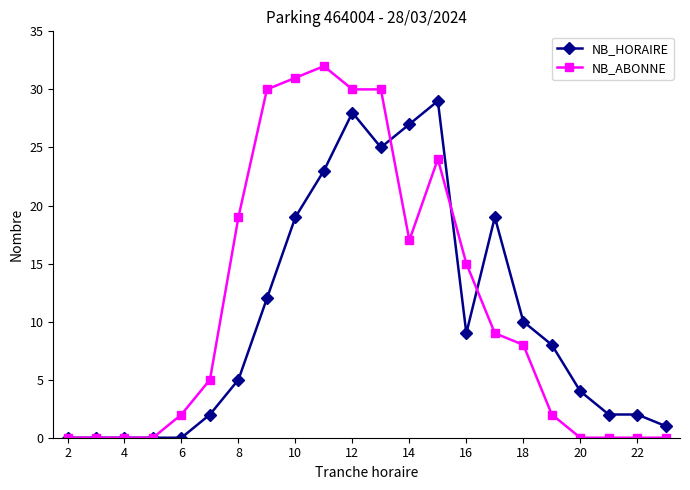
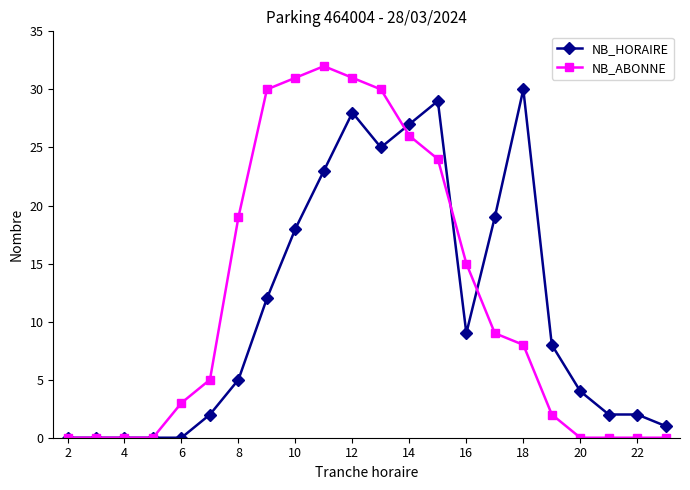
  {
    "NB_HORAIRE": {
      "6": 0,
      "8": 5,
-     "10": 19,
+     "10": 18,
      "12": 28,
      "14": 27,
      "16": 9,
-     "18": 10,
+     "18": 30,
      "20": 4,
      "22": 2
    },
    "NB_ABONNE": {
-     "6": 2,
+     "6": 3,
      "8": 19,
      "10": 31,
-     "12": 30,
-     "14": 17,
+     "12": 31,
+     "14": 26,
      "16": 15,
      "18": 8,
      "20": 0,
      "22": 0
    }
  }
